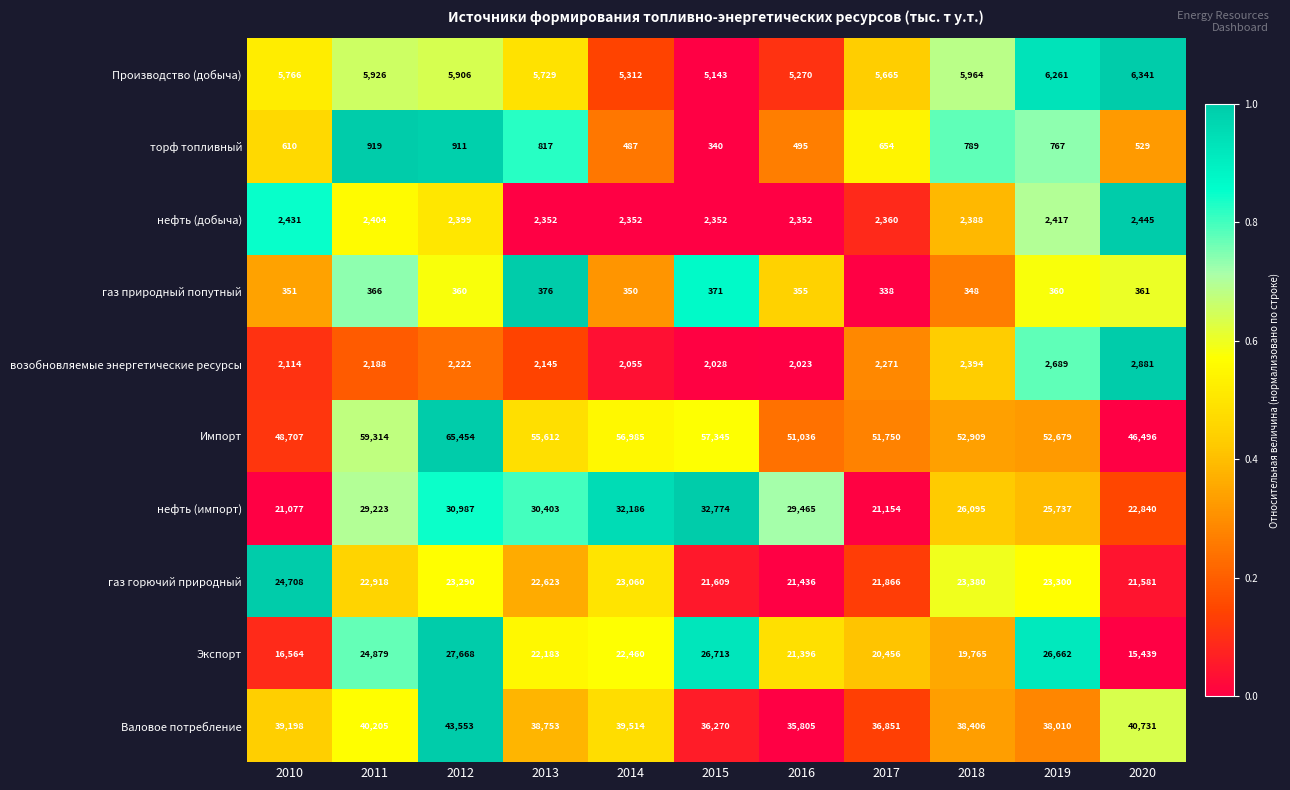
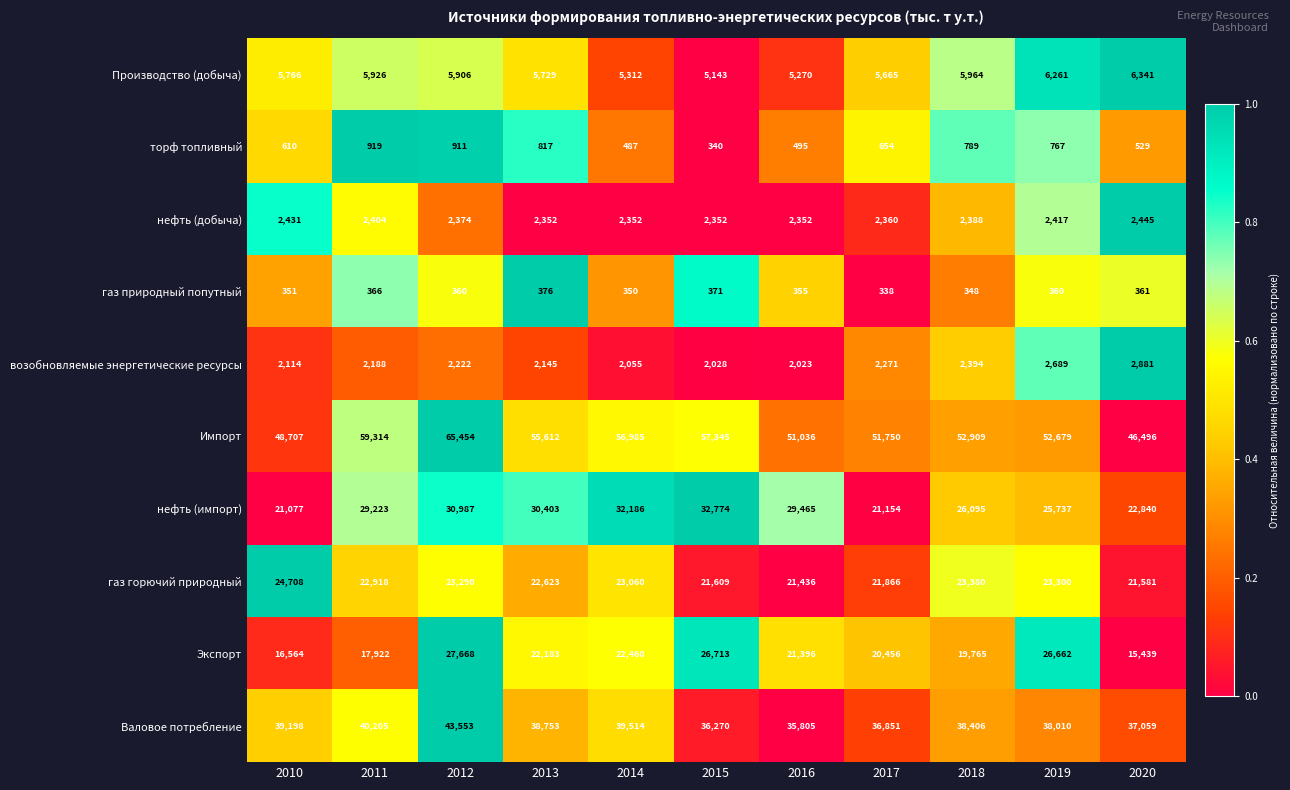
  {
    "Производство (добыча)": {
      "2010": "5,766",
      "2011": "5,926",
      "2012": "5,906",
      "2013": "5,729",
      "2014": "5,312",
      "2015": "5,143",
      "2016": "5,270",
      "2017": "5,665",
      "2018": "5,964",
      "2019": "6,261",
      "2020": "6,341"
    },
    "торф топливный": {
      "2010": "610",
      "2011": "919",
      "2012": "911",
      "2013": "817",
      "2014": "487",
      "2015": "340",
      "2016": "495",
      "2017": "654",
      "2018": "789",
      "2019": "767",
      "2020": "529"
    },
    "нефть (добыча)": {
      "2010": "2,431",
      "2011": "2,404",
-     "2012": "2,399",
+     "2012": "2,374",
      "2013": "2,352",
      "2014": "2,352",
      "2015": "2,352",
      "2016": "2,352",
      "2017": "2,360",
      "2018": "2,388",
      "2019": "2,417",
      "2020": "2,445"
    },
    "газ природный попутный": {
      "2010": "351",
      "2011": "366",
      "2012": "360",
      "2013": "376",
      "2014": "350",
      "2015": "371",
      "2016": "355",
      "2017": "338",
      "2018": "348",
      "2019": "360",
      "2020": "361"
    },
    "возобновляемые энергетические ресурсы": {
      "2010": "2,114",
      "2011": "2,188",
      "2012": "2,222",
      "2013": "2,145",
      "2014": "2,055",
      "2015": "2,028",
      "2016": "2,023",
      "2017": "2,271",
      "2018": "2,394",
      "2019": "2,689",
      "2020": "2,881"
    },
    "Импорт": {
      "2010": "48,707",
      "2011": "59,314",
      "2012": "65,454",
      "2013": "55,612",
      "2014": "56,985",
      "2015": "57,345",
      "2016": "51,036",
      "2017": "51,750",
      "2018": "52,909",
      "2019": "52,679",
      "2020": "46,496"
    },
    "нефть (импорт)": {
      "2010": "21,077",
      "2011": "29,223",
      "2012": "30,987",
      "2013": "30,403",
      "2014": "32,186",
      "2015": "32,774",
      "2016": "29,465",
      "2017": "21,154",
      "2018": "26,095",
      "2019": "25,737",
      "2020": "22,840"
    },
    "газ горючий природный": {
      "2010": "24,708",
      "2011": "22,918",
      "2012": "23,290",
      "2013": "22,623",
      "2014": "23,060",
      "2015": "21,609",
      "2016": "21,436",
      "2017": "21,866",
      "2018": "23,380",
      "2019": "23,300",
      "2020": "21,581"
    },
    "Экспорт": {
      "2010": "16,564",
-     "2011": "24,879",
+     "2011": "17,922",
      "2012": "27,668",
      "2013": "22,183",
      "2014": "22,460",
      "2015": "26,713",
      "2016": "21,396",
      "2017": "20,456",
      "2018": "19,765",
      "2019": "26,662",
      "2020": "15,439"
    },
    "Валовое потребление": {
      "2010": "39,198",
      "2011": "40,205",
      "2012": "43,553",
      "2013": "38,753",
      "2014": "39,514",
      "2015": "36,270",
      "2016": "35,805",
      "2017": "36,851",
      "2018": "38,406",
      "2019": "38,010",
-     "2020": "40,731"
+     "2020": "37,059"
    }
  }
